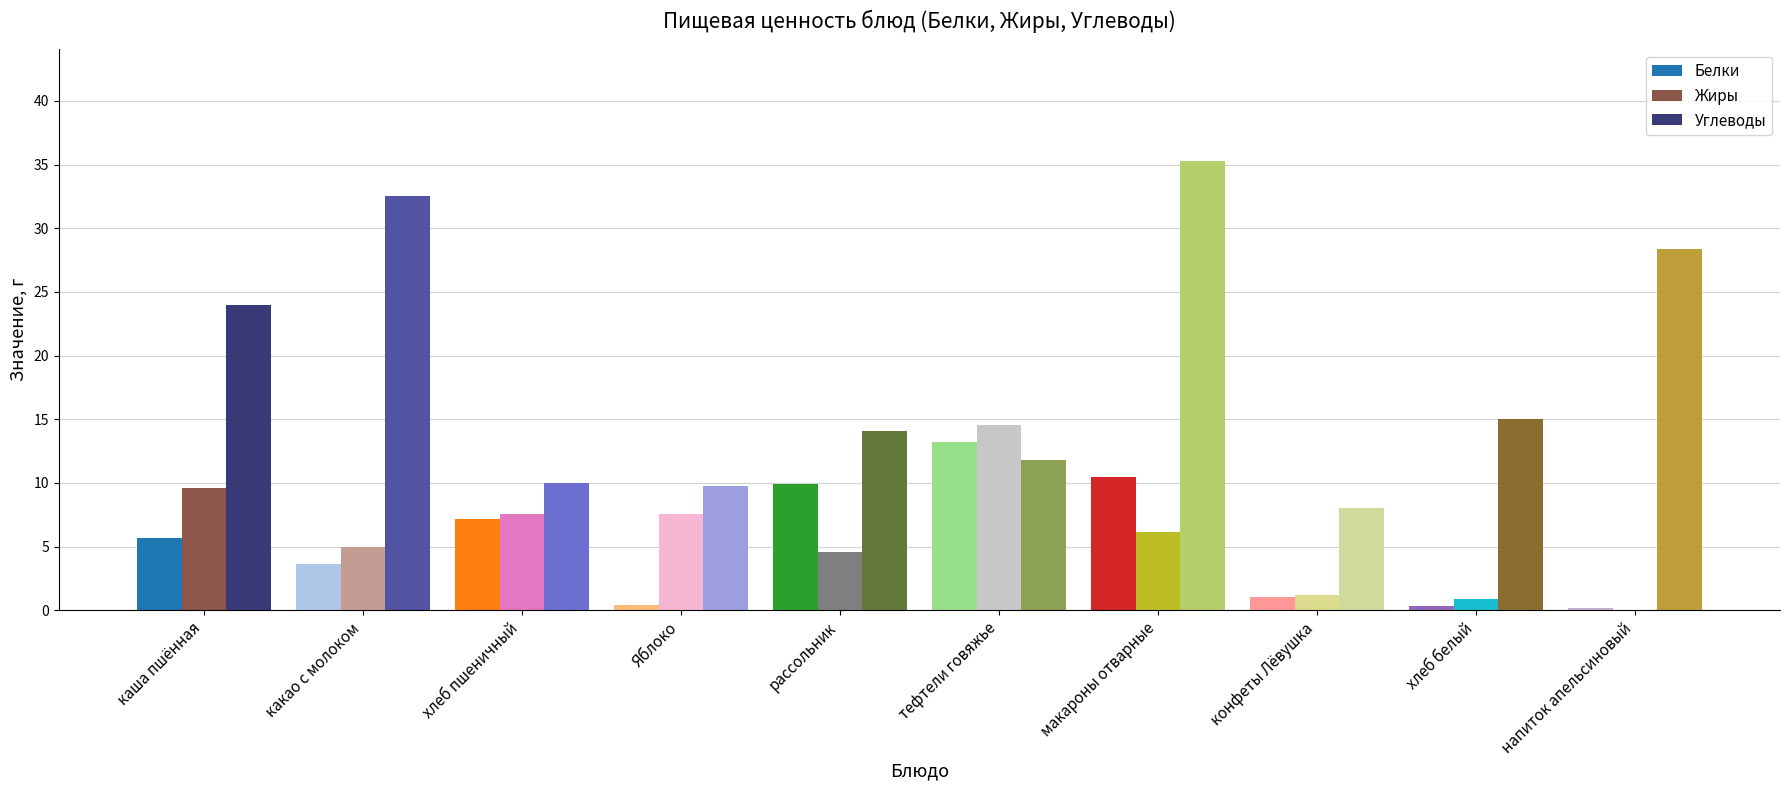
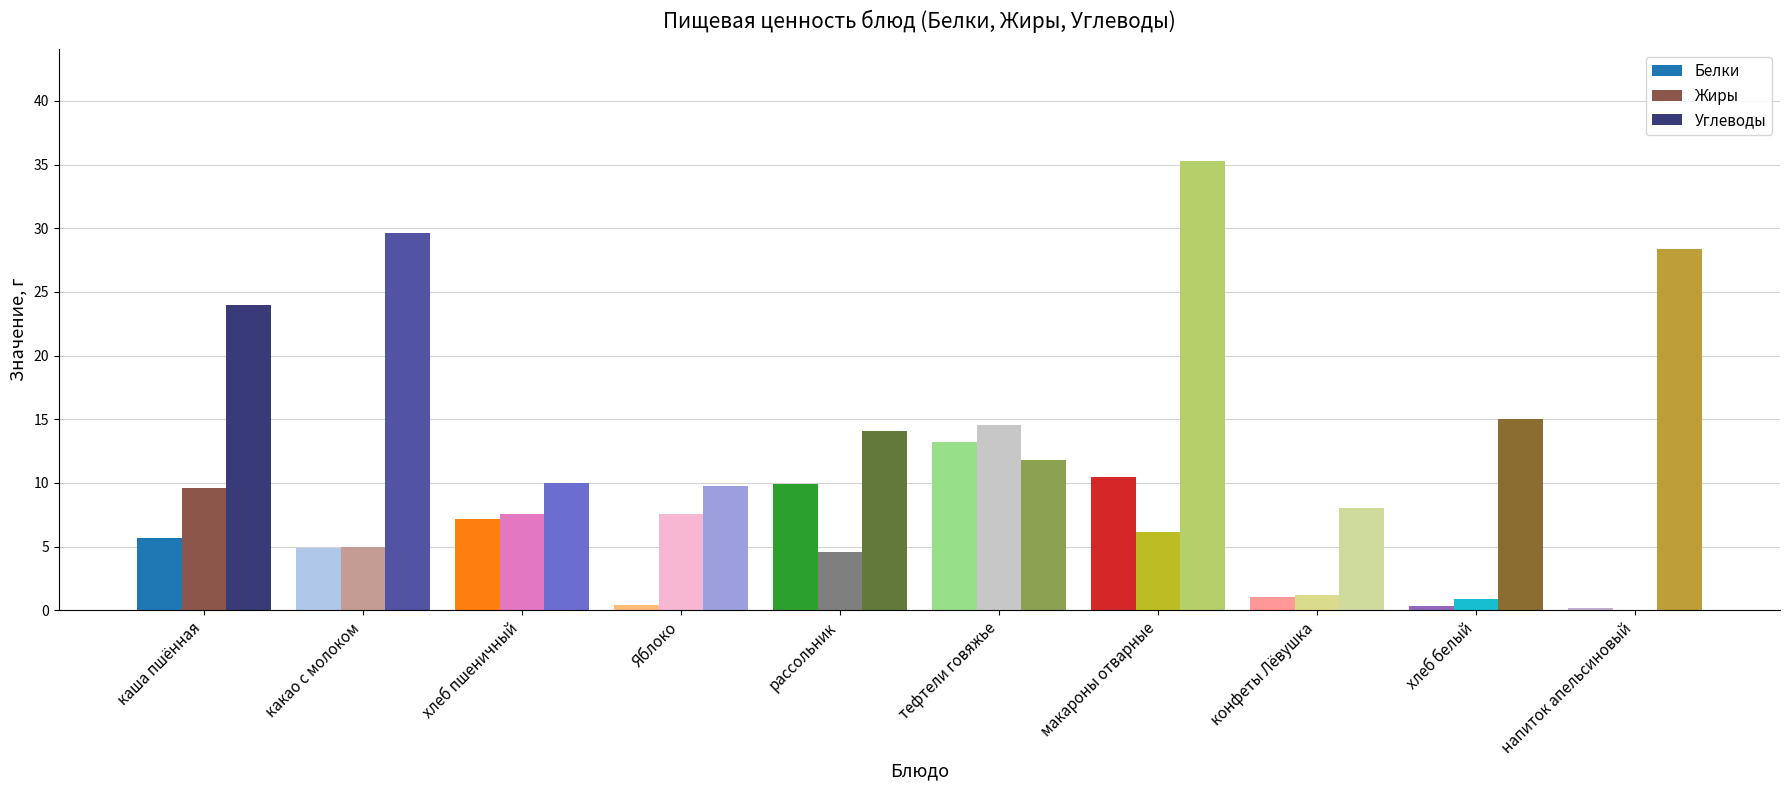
  {
    "Белки": {
      "каша пшённая": 5.7,
-     "какао с молоком": 3.6,
+     "какао с молоком": 4.9,
      "хлеб пшеничный": 7.2,
      "Яблоко": 0.4,
      "рассольник": 9.9,
      "тефтели говяжье": 13.2,
      "макароны отварные": 10.5,
      "конфеты Лёвушка": 1.1,
      "хлеб белый": 0.3
    },
    "Жиры": {
      "каша пшённая": 9.6,
      "какао с молоком": 5.0,
      "хлеб пшеничный": 7.6,
      "Яблоко": 7.6,
      "рассольник": 4.6,
      "тефтели говяжье": 14.6,
      "макароны отварные": 6.2,
      "конфеты Лёвушка": 1.2,
      "хлеб белый": 0.9,
      "напиток апельсиновый": 0.0
    },
    "Углеводы": {
      "каша пшённая": 24.0,
-     "какао с молоком": 32.5,
+     "какао с молоком": 29.6,
      "хлеб пшеничный": 10.0,
      "Яблоко": 9.8,
      "рассольник": 14.1,
      "тефтели говяжье": 11.8,
      "макароны отварные": 35.3,
      "конфеты Лёвушка": 8.0,
      "хлеб белый": 15.0,
      "напиток апельсиновый": 28.4
    }
  }
